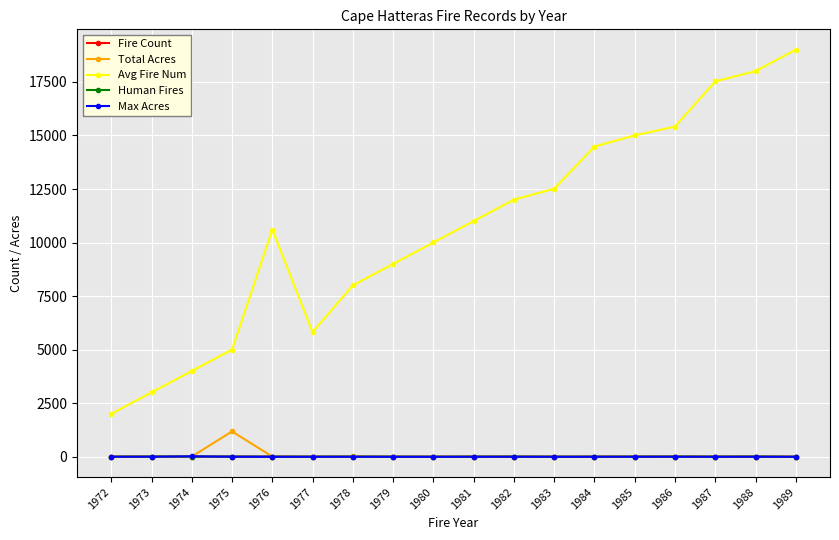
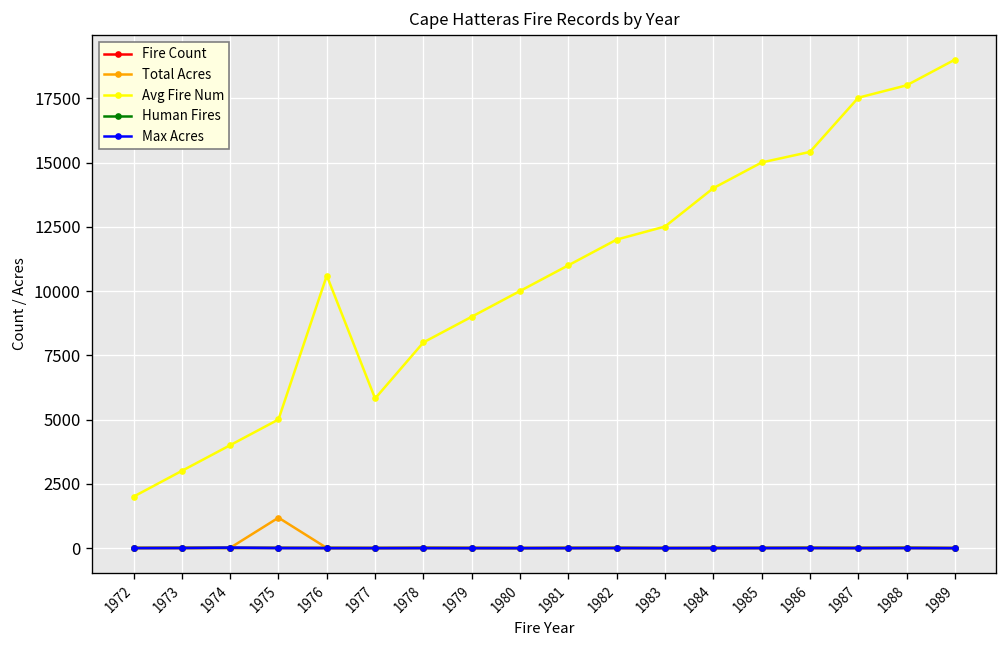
  {
    "Total Acres": {
      "1975": 1200
    },
    "Avg Fire Num": {
      "1972": 2000,
      "1973": 3000,
      "1974": 4000,
      "1975": 5000,
      "1976": 10600,
      "1977": 5800,
      "1978": 8000,
      "1979": 9000,
      "1980": 10000,
      "1981": 11000,
      "1982": 12000,
      "1983": 12500,
-     "1984": 14500,
+     "1984": 14000,
      "1985": 15000,
      "1986": 15400,
      "1987": 17500,
      "1988": 18000,
      "1989": 19000
    }
  }
